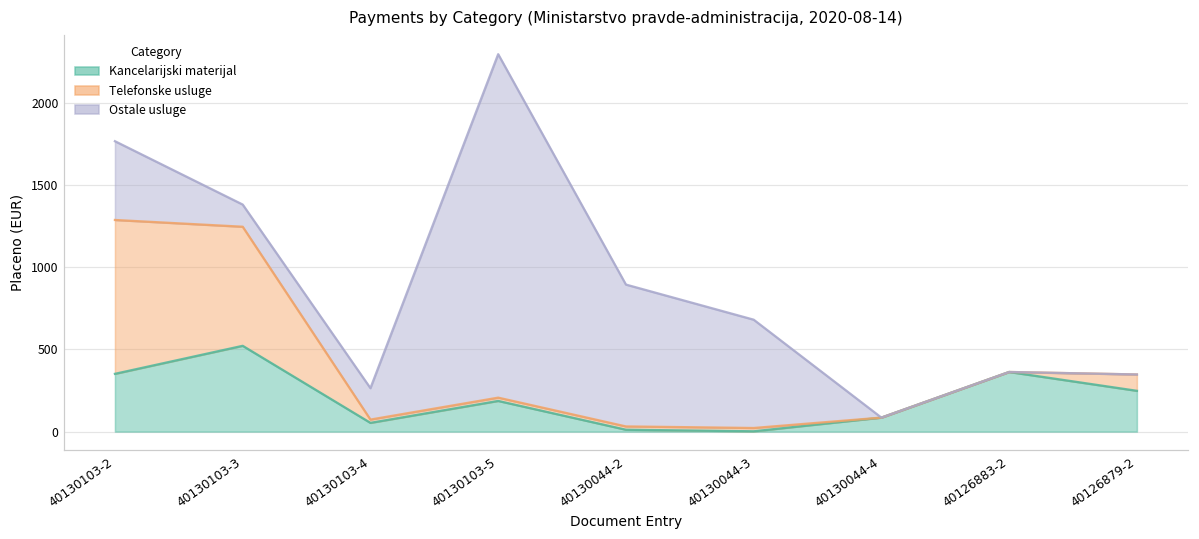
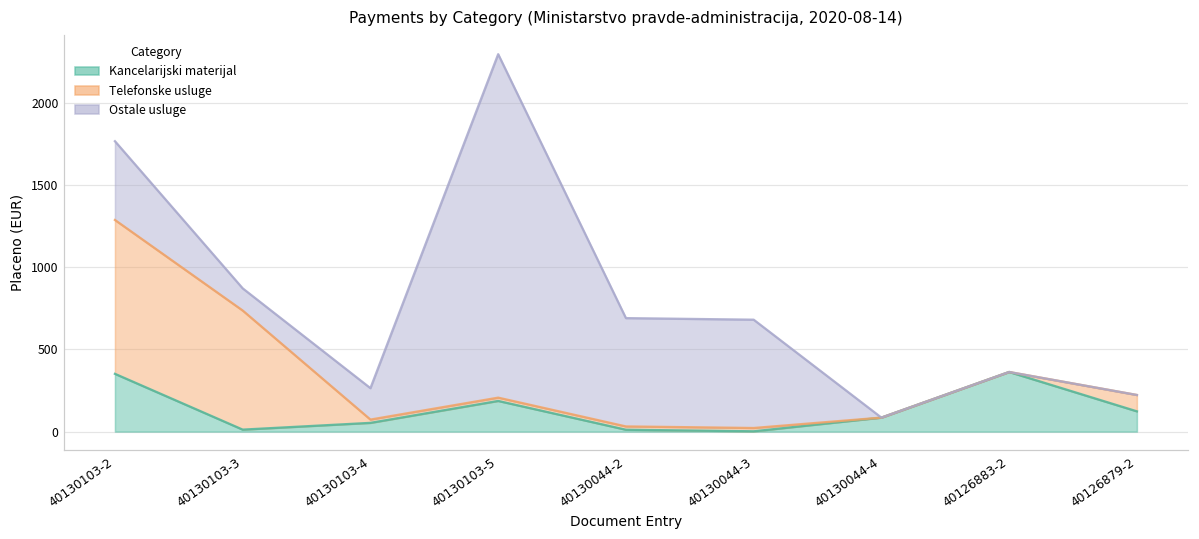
  {
    "Kancelarijski materijal": {
      "40130103-2": 350,
-     "40130103-3": 520,
+     "40130103-3": 10,
      "40130103-4": 50,
      "40130103-5": 190,
      "40130044-2": 10,
      "40130044-3": 0,
-     "40126879-2": 250
+     "40126879-2": 120
    },
    "Telefonske usluge": {
      "40130103-2": 940,
      "40130103-3": 730,
      "40130103-4": 20,
      "40130103-5": 20,
      "40130044-2": 20,
      "40130044-3": 20
    },
    "Ostale usluge": {
      "40130103-2": 480,
      "40130103-3": 140,
      "40130103-4": 190,
      "40130103-5": 2090,
-     "40130044-2": 860,
+     "40130044-2": 660,
      "40130044-3": 660
    }
  }
